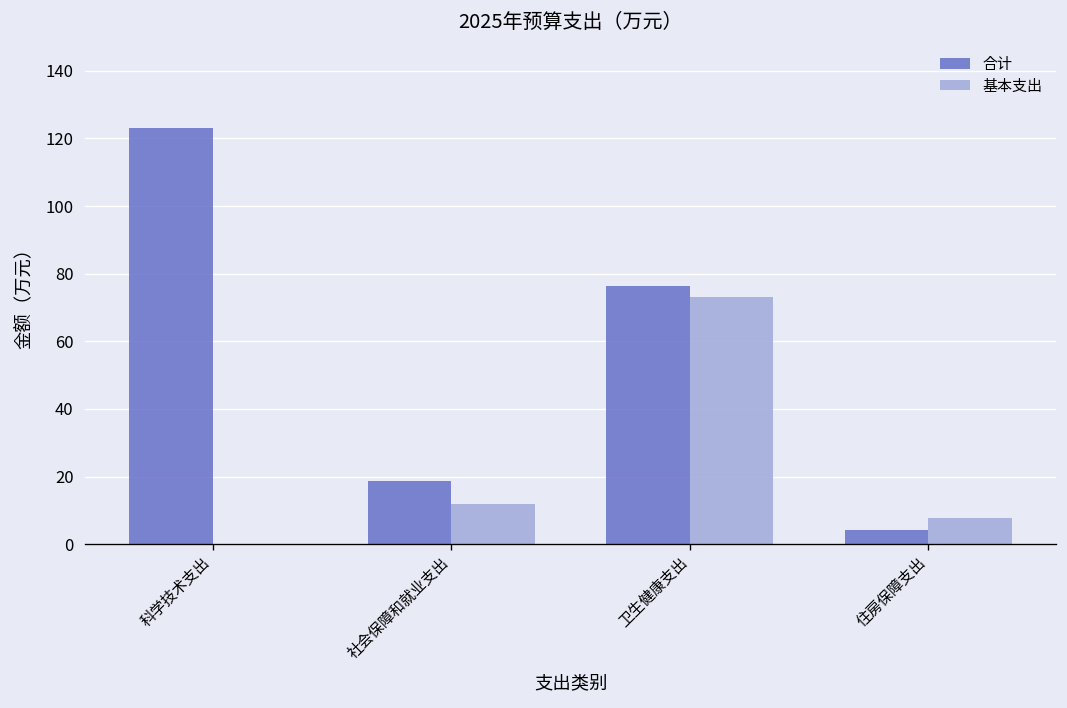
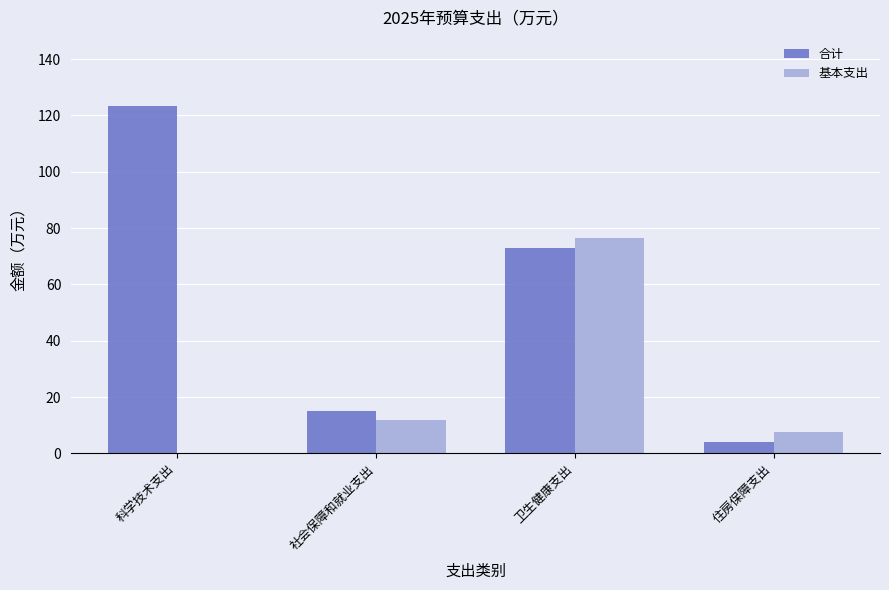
  {
    "合计": {
      "科学技术支出": 123,
-     "社会保障和就业支出": 19,
-     "卫生健康支出": 76,
+     "社会保障和就业支出": 15,
+     "卫生健康支出": 73,
      "住房保障支出": 4
    },
    "基本支出": {
      "科学技术支出": 0,
      "社会保障和就业支出": 12,
-     "卫生健康支出": 73,
+     "卫生健康支出": 76,
      "住房保障支出": 8
    }
  }
